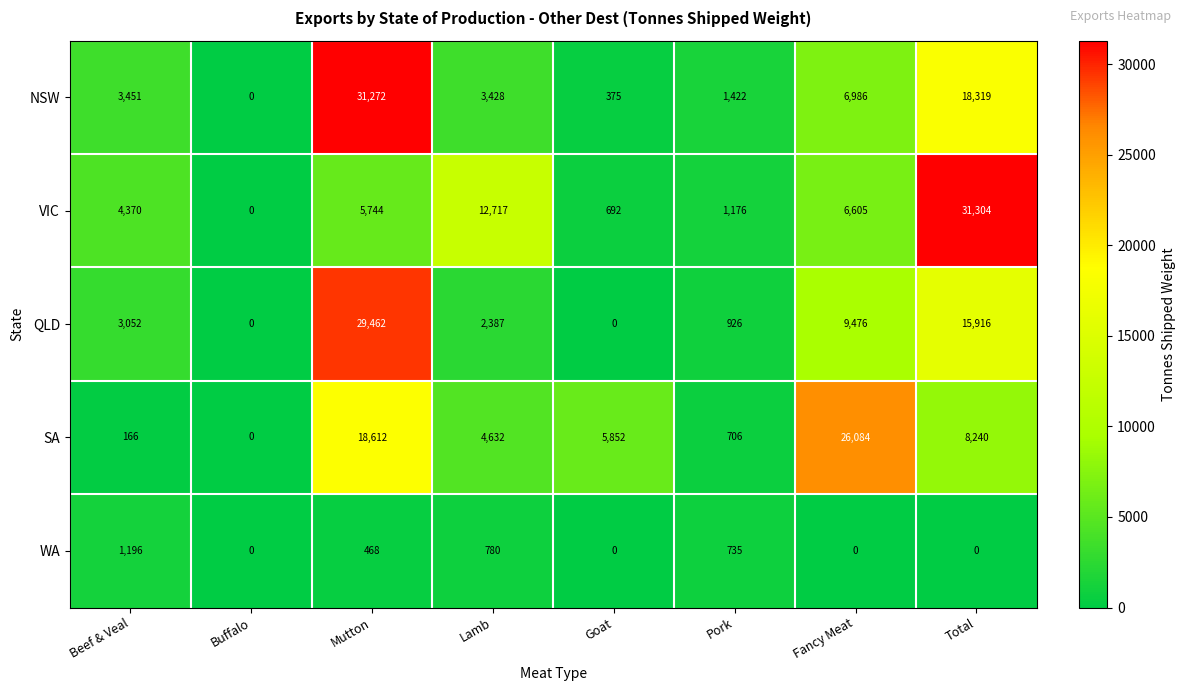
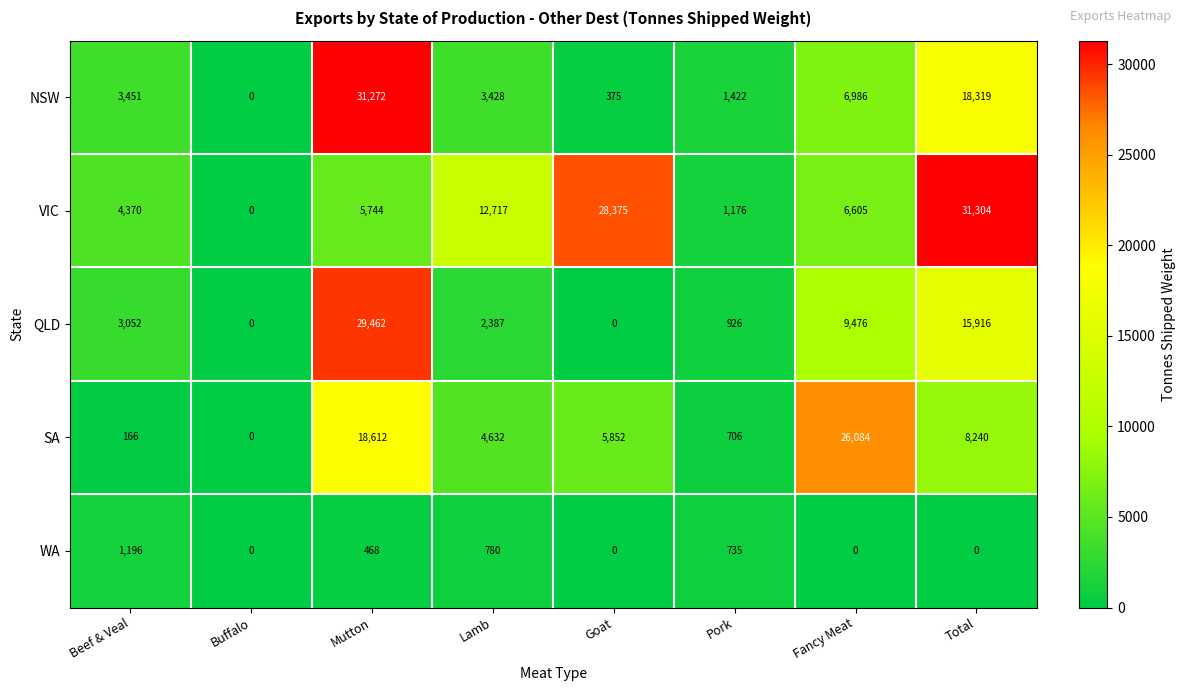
  {
    "NSW": {
      "Beef & Veal": "3,451",
      "Buffalo": "0",
      "Mutton": "31,272",
      "Lamb": "3,428",
      "Goat": "375",
      "Pork": "1,422",
      "Fancy Meat": "6,986",
      "Total": "18,319"
    },
    "VIC": {
      "Beef & Veal": "4,370",
      "Buffalo": "0",
      "Mutton": "5,744",
      "Lamb": "12,717",
-     "Goat": "692",
+     "Goat": "28,375",
      "Pork": "1,176",
      "Fancy Meat": "6,605",
      "Total": "31,304"
    },
    "QLD": {
      "Beef & Veal": "3,052",
      "Buffalo": "0",
      "Mutton": "29,462",
      "Lamb": "2,387",
      "Goat": "0",
      "Pork": "926",
      "Fancy Meat": "9,476",
      "Total": "15,916"
    },
    "SA": {
      "Beef & Veal": "166",
      "Buffalo": "0",
      "Mutton": "18,612",
      "Lamb": "4,632",
      "Goat": "5,852",
      "Pork": "706",
      "Fancy Meat": "26,084",
      "Total": "8,240"
    },
    "WA": {
      "Beef & Veal": "1,196",
      "Buffalo": "0",
      "Mutton": "468",
      "Lamb": "780",
      "Goat": "0",
      "Pork": "735",
      "Fancy Meat": "0",
      "Total": "0"
    }
  }
